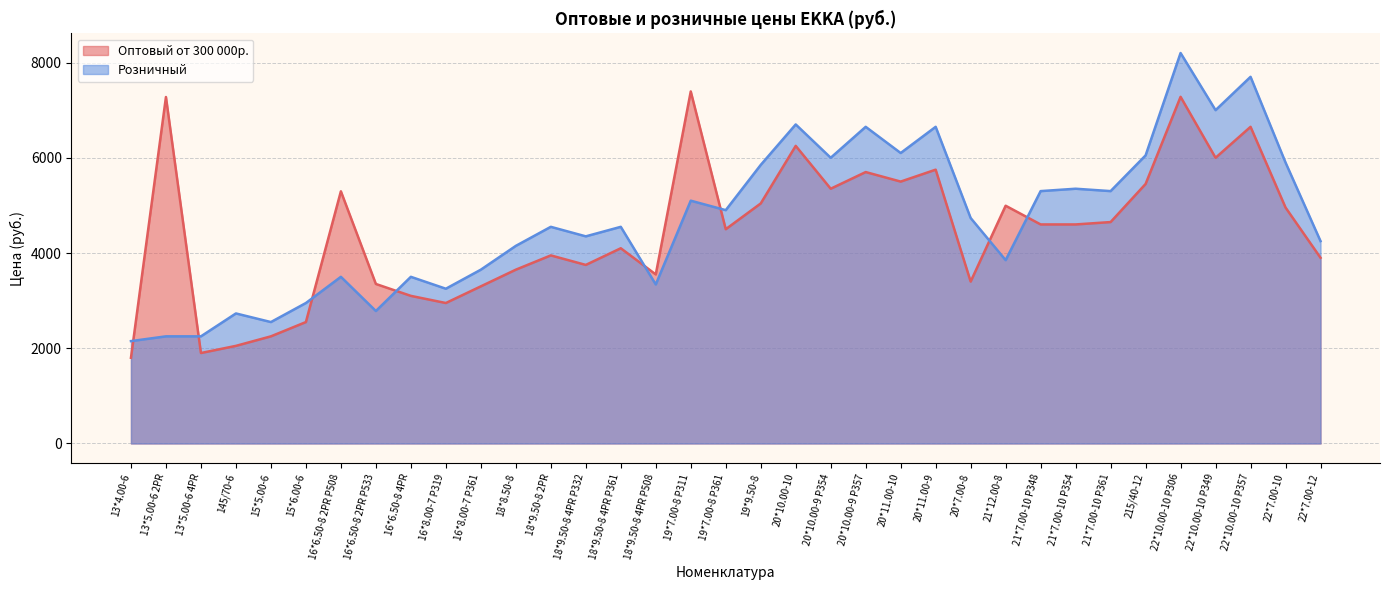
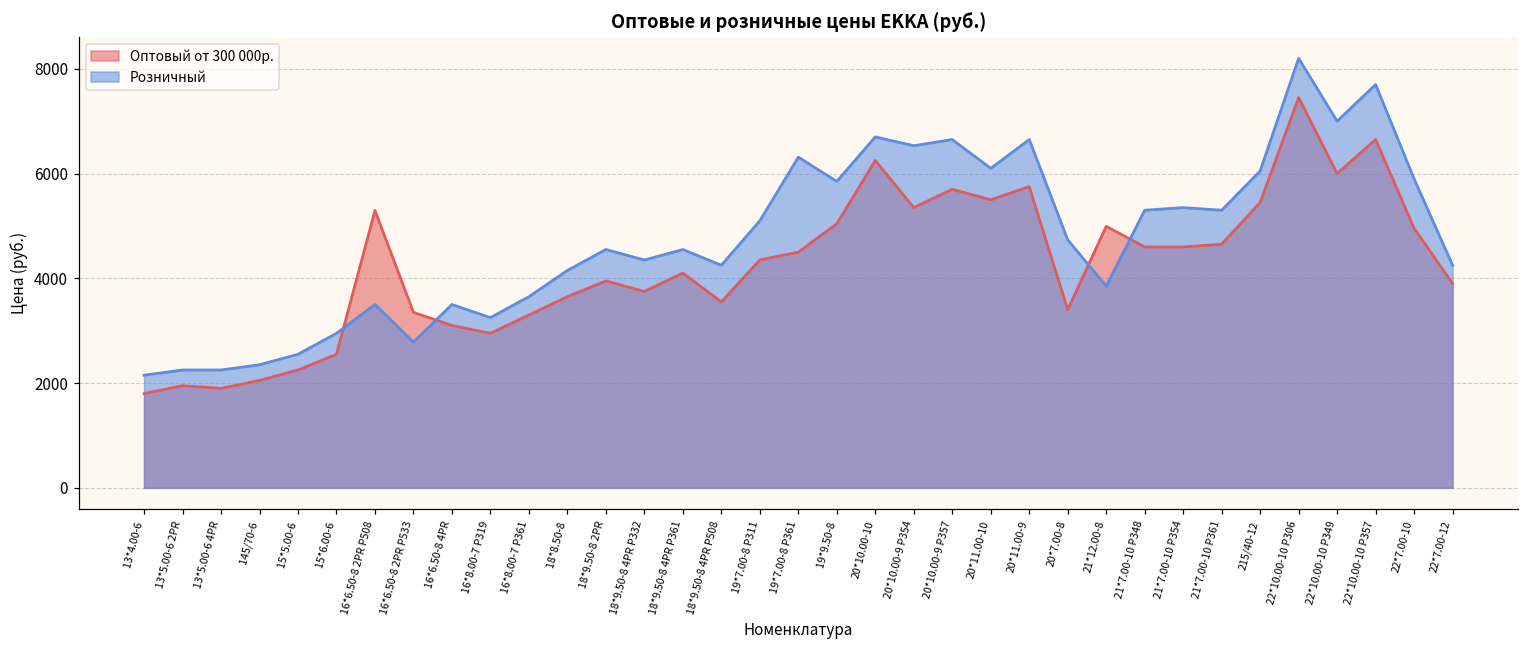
  {
    "Оптовый от 300 000р.": {
      "13*4.00-6": 1800,
-     "13*5.00-6 2PR": 7300,
+     "13*5.00-6 2PR": 2000,
      "13*5.00-6 4PR": 1900,
      "145/70-6": 2100,
      "15*5.00-6": 2300,
      "15*6.00-6": 2600,
      "16*6.50-8 2PR P508": 5300,
      "16*6.50-8 2PR P533": 3400,
      "16*6.50-8 4PR": 3100,
      "16*8.00-7 P319": 3000,
      "16*8.00-7 P361": 3300,
      "18*8.50-8": 3700,
      "18*9.50-8 2PR": 4000,
      "18*9.50-8 4PR P332": 3800,
      "18*9.50-8 4PR P361": 4100,
      "18*9.50-8 4PR P508": 3600,
-     "19*7.00-8 P311": 7400,
+     "19*7.00-8 P311": 4400,
      "19*7.00-8 P361": 4500,
      "19*9.50-8": 5000,
      "20*10.00-10": 6300,
      "20*10.00-9 P354": 5400,
      "20*10.00-9 P357": 5700,
      "20*11.00-10": 5500,
      "20*11.00-9": 5800,
      "20*7.00-8": 3400,
      "21*12.00-8": 5000,
      "21*7.00-10 P348": 4600,
      "21*7.00-10 P354": 4600,
      "21*7.00-10 P361": 4700,
      "215/40-12": 5500,
-     "22*10.00-10 P306": 7300,
+     "22*10.00-10 P306": 7500,
      "22*10.00-10 P349": 6000,
      "22*10.00-10 P357": 6700,
      "22*7.00-10": 5000,
      "22*7.00-12": 3900
    },
    "Розничный": {
      "13*4.00-6": 2200,
      "13*5.00-6 2PR": 2300,
      "13*5.00-6 4PR": 2300,
-     "145/70-6": 2700,
+     "145/70-6": 2400,
      "15*5.00-6": 2600,
      "15*6.00-6": 3000,
      "16*6.50-8 2PR P508": 3500,
      "16*6.50-8 2PR P533": 2800,
      "16*6.50-8 4PR": 3500,
      "16*8.00-7 P319": 3300,
      "16*8.00-7 P361": 3700,
      "18*8.50-8": 4200,
      "18*9.50-8 2PR": 4600,
      "18*9.50-8 4PR P332": 4400,
      "18*9.50-8 4PR P361": 4600,
-     "18*9.50-8 4PR P508": 3300,
+     "18*9.50-8 4PR P508": 4300,
      "19*7.00-8 P311": 5100,
-     "19*7.00-8 P361": 4900,
+     "19*7.00-8 P361": 6300,
      "19*9.50-8": 5900,
      "20*10.00-10": 6700,
-     "20*10.00-9 P354": 6000,
+     "20*10.00-9 P354": 6500,
      "20*10.00-9 P357": 6700,
      "20*11.00-10": 6100,
      "20*11.00-9": 6700,
      "20*7.00-8": 4700,
      "21*12.00-8": 3900,
      "21*7.00-10 P348": 5300,
      "21*7.00-10 P354": 5400,
      "21*7.00-10 P361": 5300,
      "215/40-12": 6100,
      "22*10.00-10 P306": 8200,
      "22*10.00-10 P349": 7000,
      "22*10.00-10 P357": 7700,
      "22*7.00-10": 5900,
      "22*7.00-12": 4300
    }
  }
